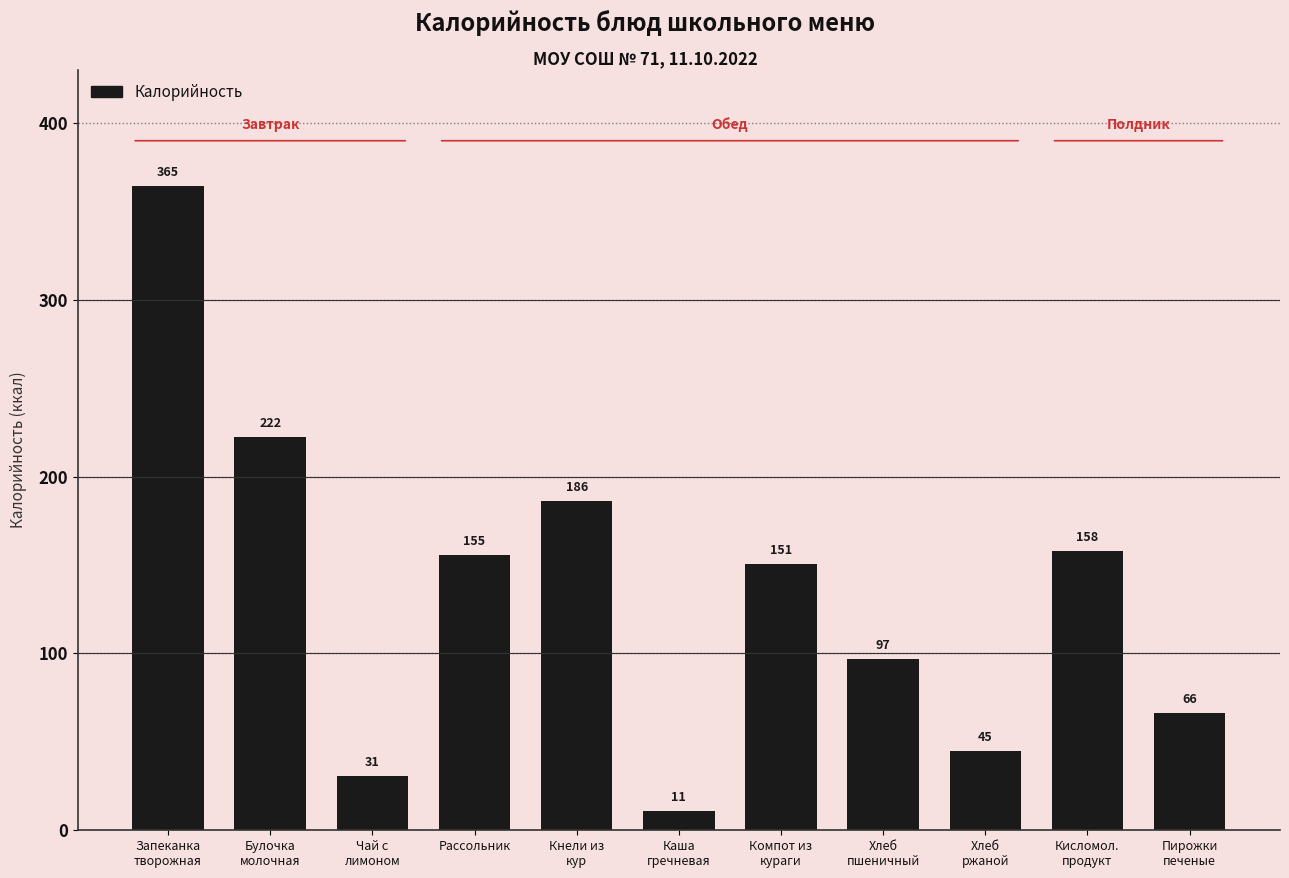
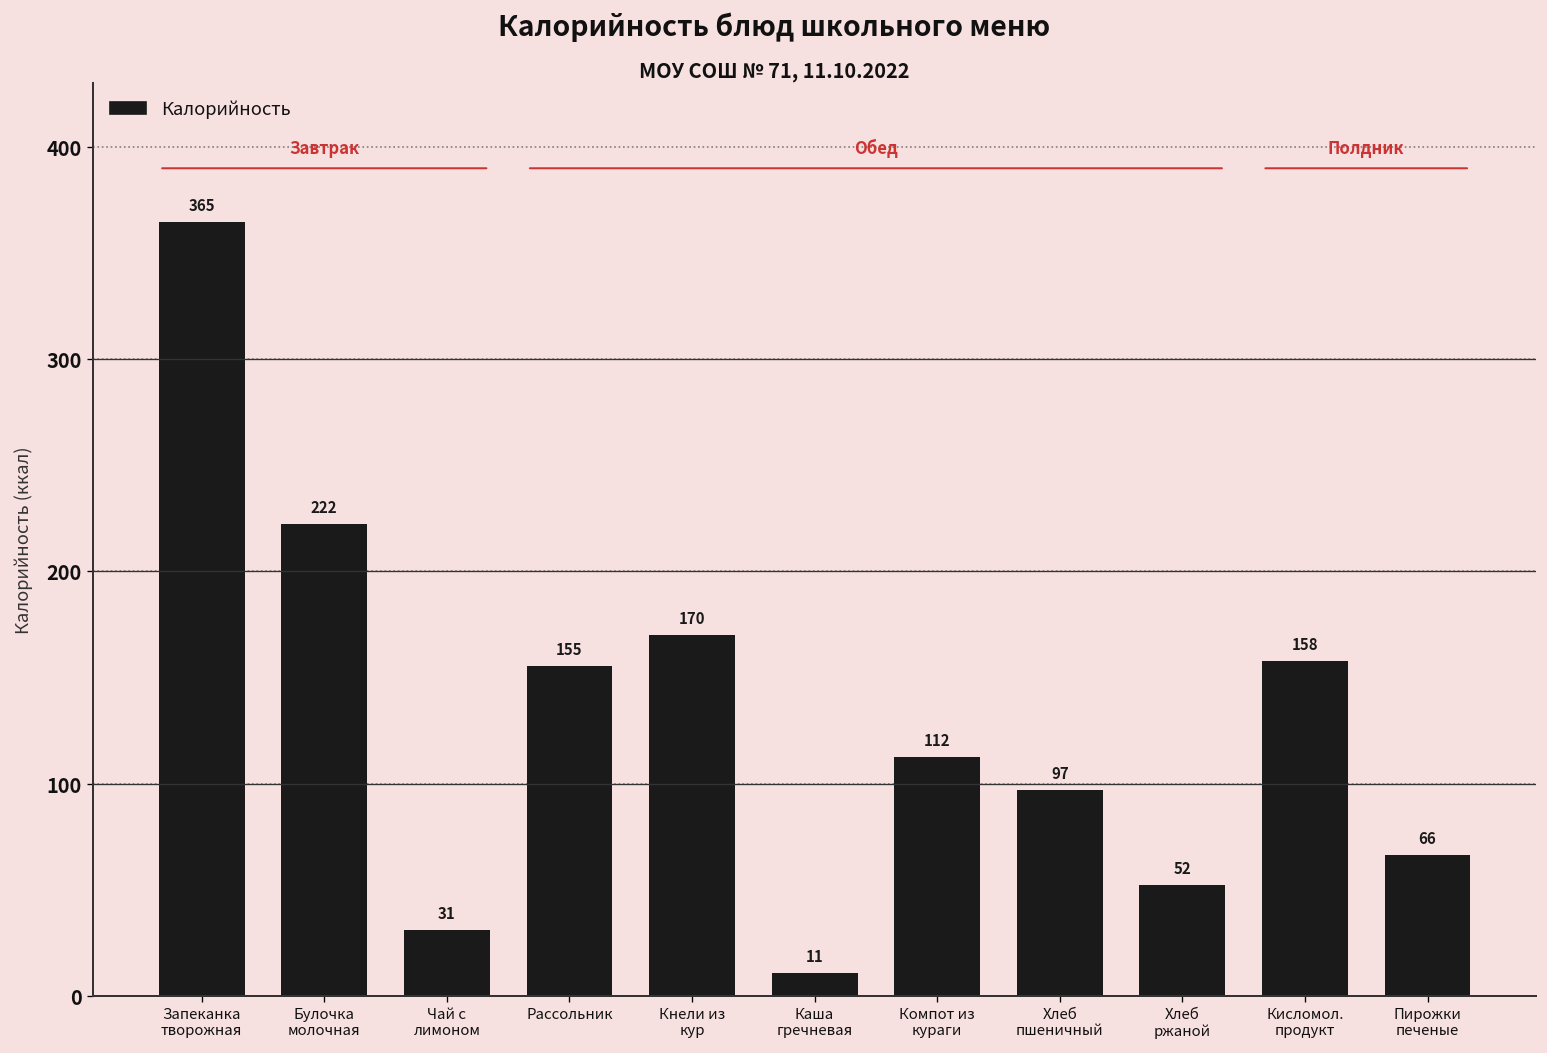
  {
    "Запеканка творожная": 365,
    "Булочка молочная": 222,
    "Чай с лимоном": 31,
    "Рассольник": 155,
-   "Кнели из кур": 186,
+   "Кнели из кур": 170,
    "Каша гречневая": 11,
-   "Компот из кураги": 151,
+   "Компот из кураги": 112,
    "Хлеб пшеничный": 97,
-   "Хлеб ржаной": 45,
+   "Хлеб ржаной": 52,
    "Кисломол. продукт": 158,
    "Пирожки печеные": 66
  }
